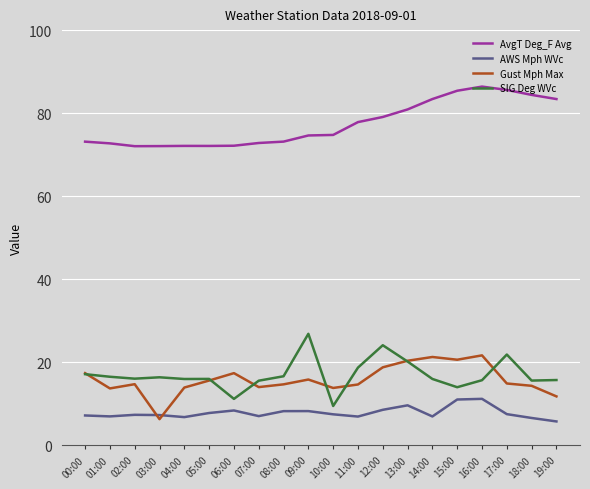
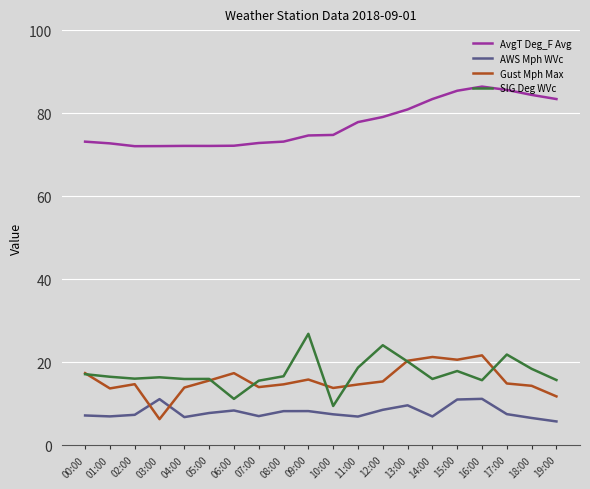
  {
    "AvgT Deg_F Avg": {
      "00:00": 73,
      "01:00": 73,
      "02:00": 72,
      "03:00": 72,
      "04:00": 72,
      "05:00": 72,
      "06:00": 72,
      "07:00": 73,
      "08:00": 73,
      "09:00": 75,
      "10:00": 75,
      "11:00": 78,
      "12:00": 79,
      "13:00": 81,
      "14:00": 83,
      "15:00": 85,
      "16:00": 86,
      "17:00": 86,
      "18:00": 84,
      "19:00": 83
    },
    "AWS Mph WVc": {
      "00:00": 7,
      "01:00": 7,
      "02:00": 7,
-     "03:00": 7,
+     "03:00": 11,
      "04:00": 7,
      "05:00": 8,
      "06:00": 8,
      "07:00": 7,
      "08:00": 8,
      "09:00": 8,
      "10:00": 7,
      "11:00": 7,
      "12:00": 9,
      "13:00": 10,
      "14:00": 7,
      "15:00": 11,
      "16:00": 11,
      "17:00": 8,
      "18:00": 7,
      "19:00": 6
    },
    "Gust Mph Max": {
      "01:00": 14,
      "02:00": 15,
      "03:00": 6,
      "04:00": 14,
      "06:00": 17,
      "07:00": 14,
      "08:00": 15,
      "09:00": 16,
      "10:00": 14,
      "11:00": 15,
-     "12:00": 19,
+     "12:00": 15,
      "14:00": 21,
      "15:00": 21,
      "16:00": 22,
      "17:00": 15,
      "18:00": 14,
      "19:00": 12
    },
    "SIG Deg WVc": {
      "01:00": 17,
      "02:00": 16,
      "03:00": 16,
      "04:00": 16,
      "06:00": 11,
      "07:00": 16,
      "08:00": 17,
      "09:00": 27,
      "10:00": 9,
      "11:00": 19,
      "12:00": 24,
      "14:00": 16,
-     "15:00": 14,
+     "15:00": 18,
      "16:00": 16,
      "17:00": 22,
-     "18:00": 16,
+     "18:00": 18,
      "19:00": 16
    }
  }
